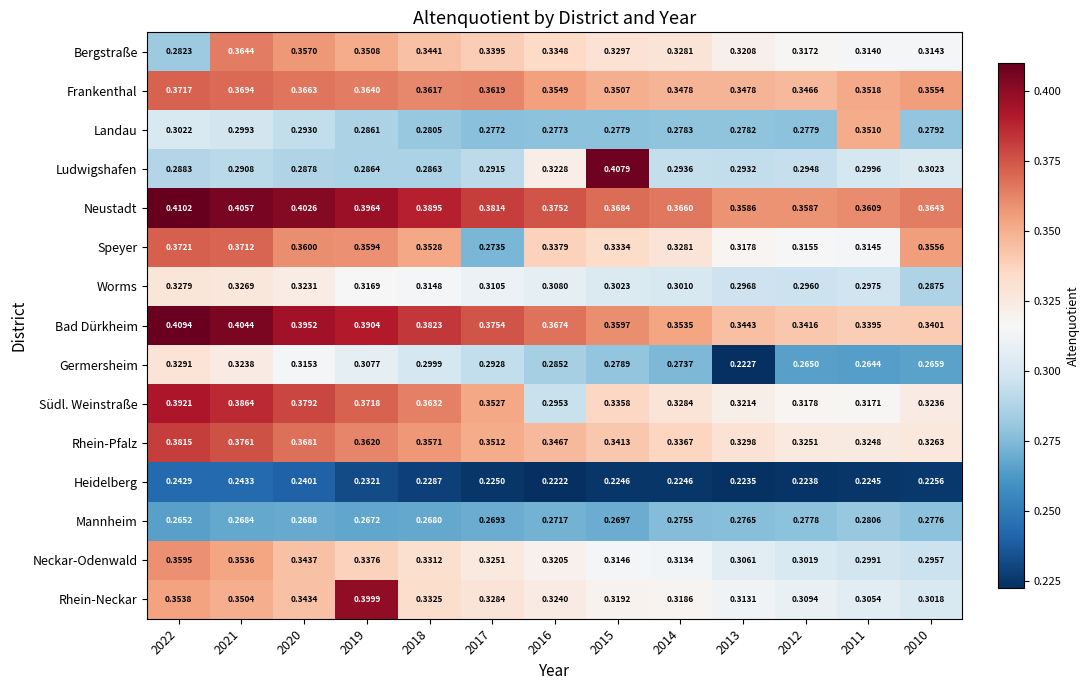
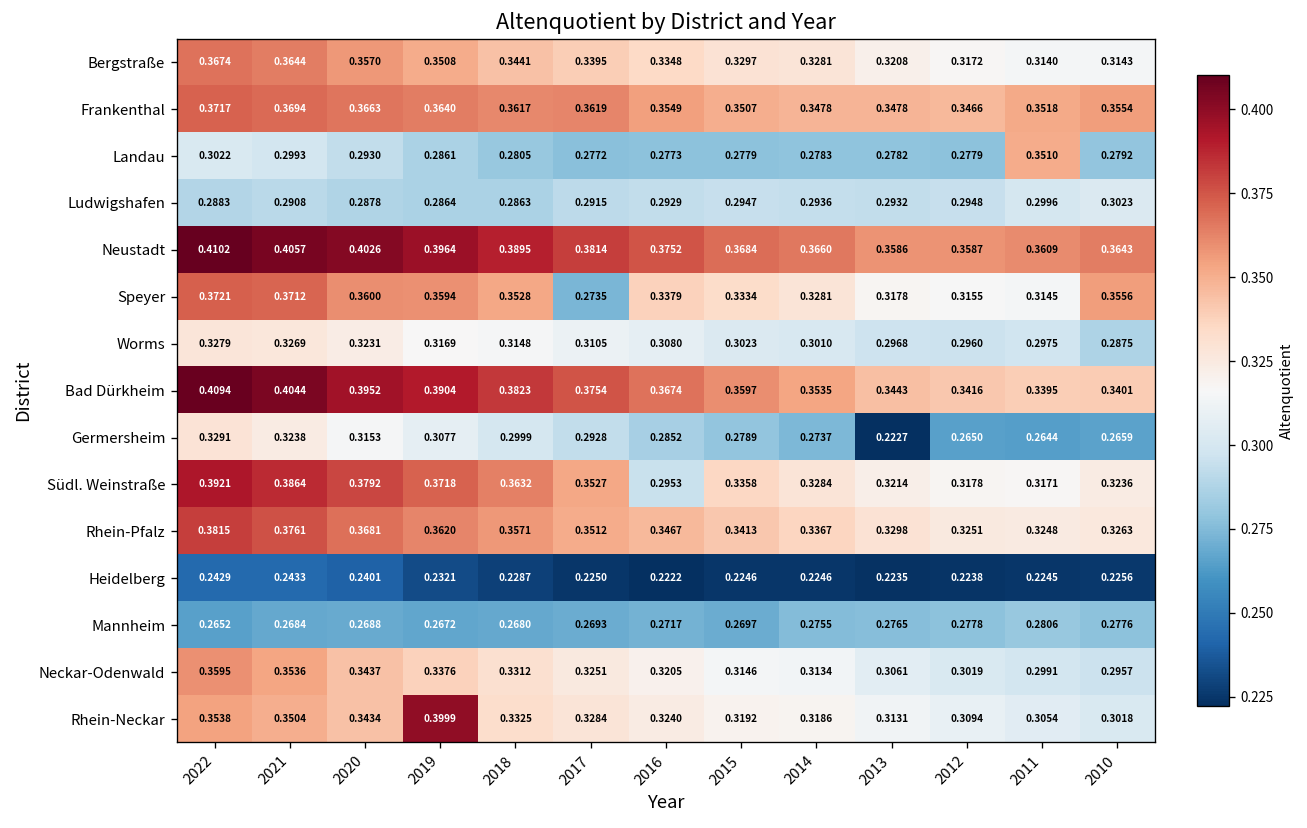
  {
    "Bergstraße": {
-     "2022": 0.2823,
+     "2022": 0.3674,
      "2021": 0.3644,
      "2020": 0.3570,
      "2019": 0.3508,
      "2018": 0.3441,
      "2017": 0.3395,
      "2016": 0.3348,
      "2015": 0.3297,
      "2014": 0.3281,
      "2013": 0.3208,
      "2012": 0.3172,
      "2011": 0.3140,
      "2010": 0.3143
    },
    "Frankenthal": {
      "2022": 0.3717,
      "2021": 0.3694,
      "2020": 0.3663,
      "2019": 0.3640,
      "2018": 0.3617,
      "2017": 0.3619,
      "2016": 0.3549,
      "2015": 0.3507,
      "2014": 0.3478,
      "2013": 0.3478,
      "2012": 0.3466,
      "2011": 0.3518,
      "2010": 0.3554
    },
    "Landau": {
      "2022": 0.3022,
      "2021": 0.2993,
      "2020": 0.2930,
      "2019": 0.2861,
      "2018": 0.2805,
      "2017": 0.2772,
      "2016": 0.2773,
      "2015": 0.2779,
      "2014": 0.2783,
      "2013": 0.2782,
      "2012": 0.2779,
      "2011": 0.3510,
      "2010": 0.2792
    },
    "Ludwigshafen": {
      "2022": 0.2883,
      "2021": 0.2908,
      "2020": 0.2878,
      "2019": 0.2864,
      "2018": 0.2863,
      "2017": 0.2915,
-     "2016": 0.3228,
-     "2015": 0.4079,
+     "2016": 0.2929,
+     "2015": 0.2947,
      "2014": 0.2936,
      "2013": 0.2932,
      "2012": 0.2948,
      "2011": 0.2996,
      "2010": 0.3023
    },
    "Neustadt": {
      "2022": 0.4102,
      "2021": 0.4057,
      "2020": 0.4026,
      "2019": 0.3964,
      "2018": 0.3895,
      "2017": 0.3814,
      "2016": 0.3752,
      "2015": 0.3684,
      "2014": 0.3660,
      "2013": 0.3586,
      "2012": 0.3587,
      "2011": 0.3609,
      "2010": 0.3643
    },
    "Speyer": {
      "2022": 0.3721,
      "2021": 0.3712,
      "2020": 0.3600,
      "2019": 0.3594,
      "2018": 0.3528,
      "2017": 0.2735,
      "2016": 0.3379,
      "2015": 0.3334,
      "2014": 0.3281,
      "2013": 0.3178,
      "2012": 0.3155,
      "2011": 0.3145,
      "2010": 0.3556
    },
    "Worms": {
      "2022": 0.3279,
      "2021": 0.3269,
      "2020": 0.3231,
      "2019": 0.3169,
      "2018": 0.3148,
      "2017": 0.3105,
      "2016": 0.3080,
      "2015": 0.3023,
      "2014": 0.3010,
      "2013": 0.2968,
      "2012": 0.2960,
      "2011": 0.2975,
      "2010": 0.2875
    },
    "Bad Dürkheim": {
      "2022": 0.4094,
      "2021": 0.4044,
      "2020": 0.3952,
      "2019": 0.3904,
      "2018": 0.3823,
      "2017": 0.3754,
      "2016": 0.3674,
      "2015": 0.3597,
      "2014": 0.3535,
      "2013": 0.3443,
      "2012": 0.3416,
      "2011": 0.3395,
      "2010": 0.3401
    },
    "Germersheim": {
      "2022": 0.3291,
      "2021": 0.3238,
      "2020": 0.3153,
      "2019": 0.3077,
      "2018": 0.2999,
      "2017": 0.2928,
      "2016": 0.2852,
      "2015": 0.2789,
      "2014": 0.2737,
      "2013": 0.2227,
      "2012": 0.2650,
      "2011": 0.2644,
      "2010": 0.2659
    },
    "Südl. Weinstraße": {
      "2022": 0.3921,
      "2021": 0.3864,
      "2020": 0.3792,
      "2019": 0.3718,
      "2018": 0.3632,
      "2017": 0.3527,
      "2016": 0.2953,
      "2015": 0.3358,
      "2014": 0.3284,
      "2013": 0.3214,
      "2012": 0.3178,
      "2011": 0.3171,
      "2010": 0.3236
    },
    "Rhein-Pfalz": {
      "2022": 0.3815,
      "2021": 0.3761,
      "2020": 0.3681,
      "2019": 0.3620,
      "2018": 0.3571,
      "2017": 0.3512,
      "2016": 0.3467,
      "2015": 0.3413,
      "2014": 0.3367,
      "2013": 0.3298,
      "2012": 0.3251,
      "2011": 0.3248,
      "2010": 0.3263
    },
    "Heidelberg": {
      "2022": 0.2429,
      "2021": 0.2433,
      "2020": 0.2401,
      "2019": 0.2321,
      "2018": 0.2287,
      "2017": 0.2250,
      "2016": 0.2222,
      "2015": 0.2246,
      "2014": 0.2246,
      "2013": 0.2235,
      "2012": 0.2238,
      "2011": 0.2245,
      "2010": 0.2256
    },
    "Mannheim": {
      "2022": 0.2652,
      "2021": 0.2684,
      "2020": 0.2688,
      "2019": 0.2672,
      "2018": 0.2680,
      "2017": 0.2693,
      "2016": 0.2717,
      "2015": 0.2697,
      "2014": 0.2755,
      "2013": 0.2765,
      "2012": 0.2778,
      "2011": 0.2806,
      "2010": 0.2776
    },
    "Neckar-Odenwald": {
      "2022": 0.3595,
      "2021": 0.3536,
      "2020": 0.3437,
      "2019": 0.3376,
      "2018": 0.3312,
      "2017": 0.3251,
      "2016": 0.3205,
      "2015": 0.3146,
      "2014": 0.3134,
      "2013": 0.3061,
      "2012": 0.3019,
      "2011": 0.2991,
      "2010": 0.2957
    },
    "Rhein-Neckar": {
      "2022": 0.3538,
      "2021": 0.3504,
      "2020": 0.3434,
      "2019": 0.3999,
      "2018": 0.3325,
      "2017": 0.3284,
      "2016": 0.3240,
      "2015": 0.3192,
      "2014": 0.3186,
      "2013": 0.3131,
      "2012": 0.3094,
      "2011": 0.3054,
      "2010": 0.3018
    }
  }
